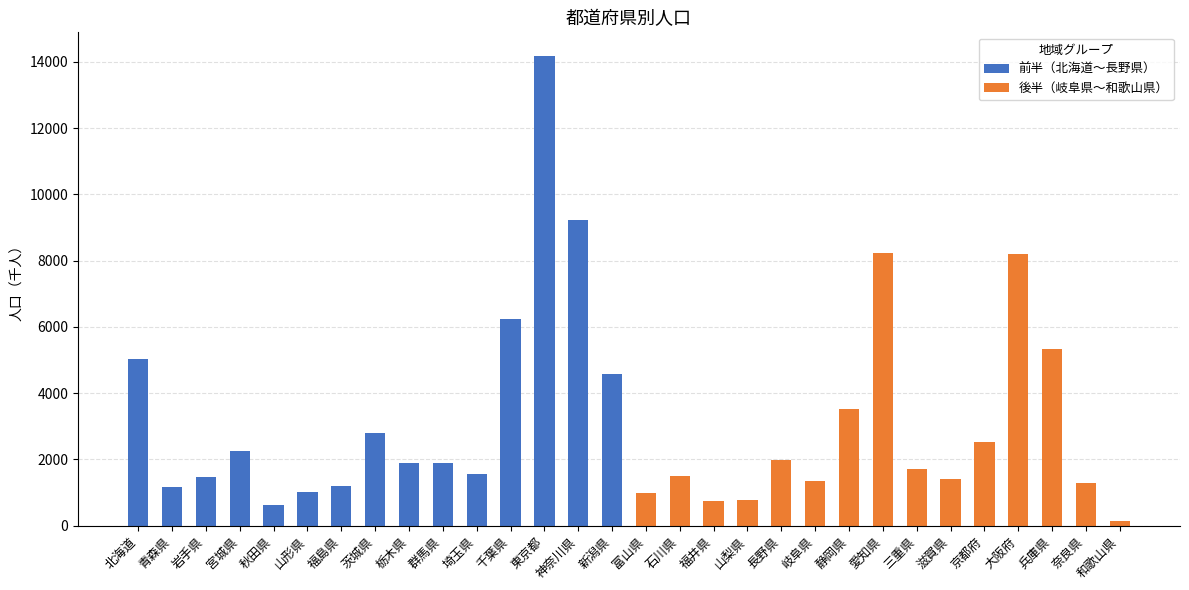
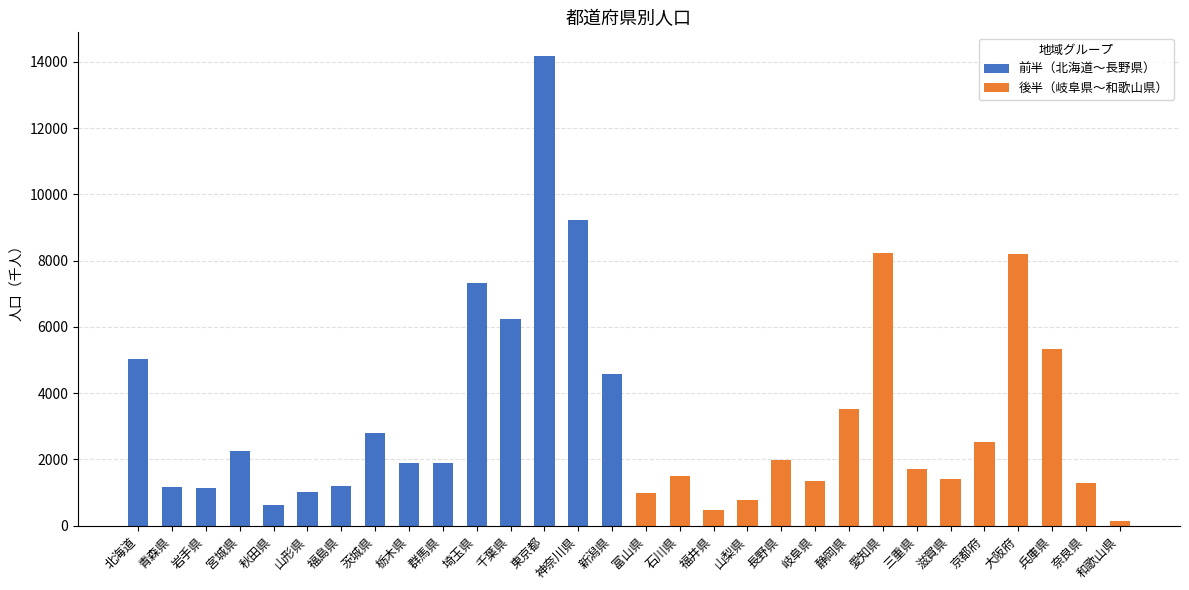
  {
    "前半（北海道〜長野県）": {
      "北海道": 5000,
      "青森県": 1200,
-     "岩手県": 1500,
+     "岩手県": 1100,
      "宮城県": 2200,
      "秋田県": 600,
      "山形県": 1000,
      "福島県": 1200,
      "茨城県": 2800,
      "栃木県": 1900,
      "群馬県": 1900,
-     "埼玉県": 1600,
+     "埼玉県": 7300,
      "千葉県": 6300,
      "東京都": 14200,
      "神奈川県": 9200,
      "新潟県": 4600
    },
    "後半（岐阜県〜和歌山県）": {
      "富山県": 1000,
      "石川県": 1500,
-     "福井県": 700,
+     "福井県": 500,
      "山梨県": 800,
      "長野県": 2000,
      "岐阜県": 1300,
      "静岡県": 3500,
      "愛知県": 8200,
      "三重県": 1700,
      "滋賀県": 1400,
      "京都府": 2500,
      "大阪府": 8200,
      "兵庫県": 5300,
      "奈良県": 1300,
      "和歌山県": 200
    }
  }
